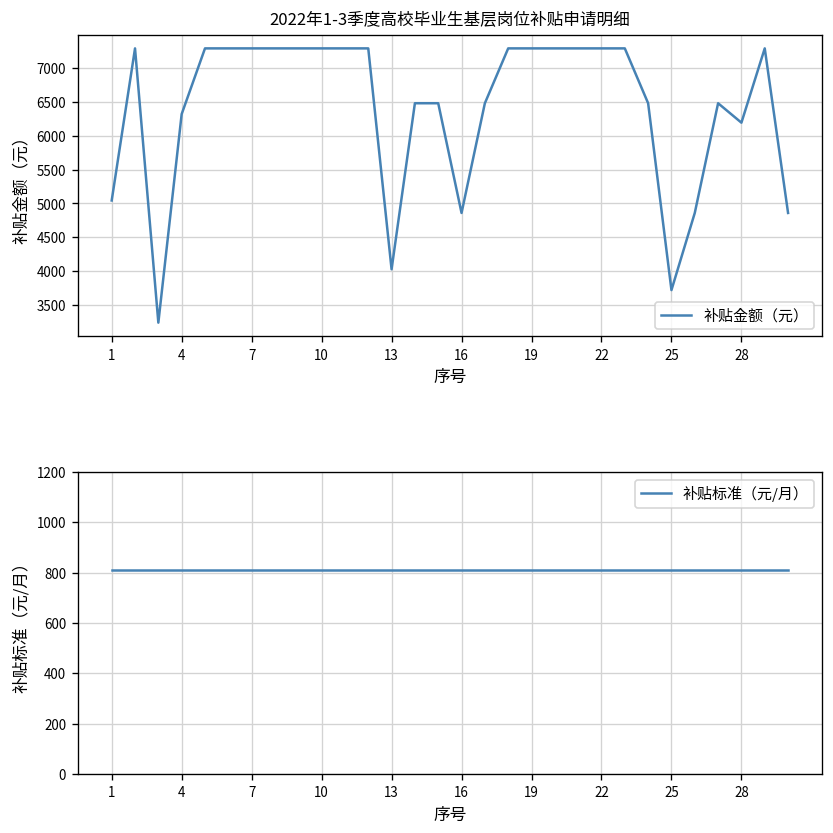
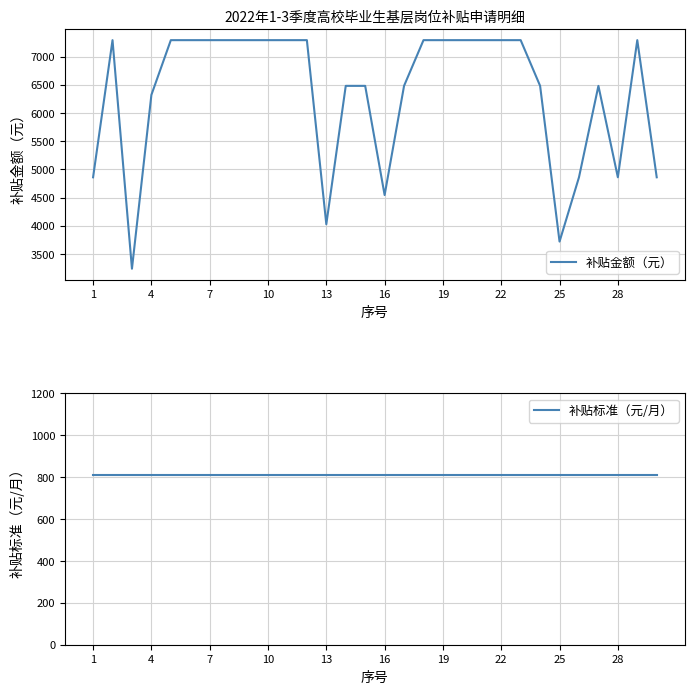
  {
    "2022年1-3季度高校毕业生基层岗位补贴申请明细": {
-     "1": 5000,
+     "1": 4900,
      "4": 6300,
      "7": 7300,
      "10": 7300,
      "13": 4000,
-     "16": 4900,
+     "16": 4500,
      "19": 7300,
      "22": 7300,
      "25": 3700,
-     "28": 6200
+     "28": 4900
    }
  }
